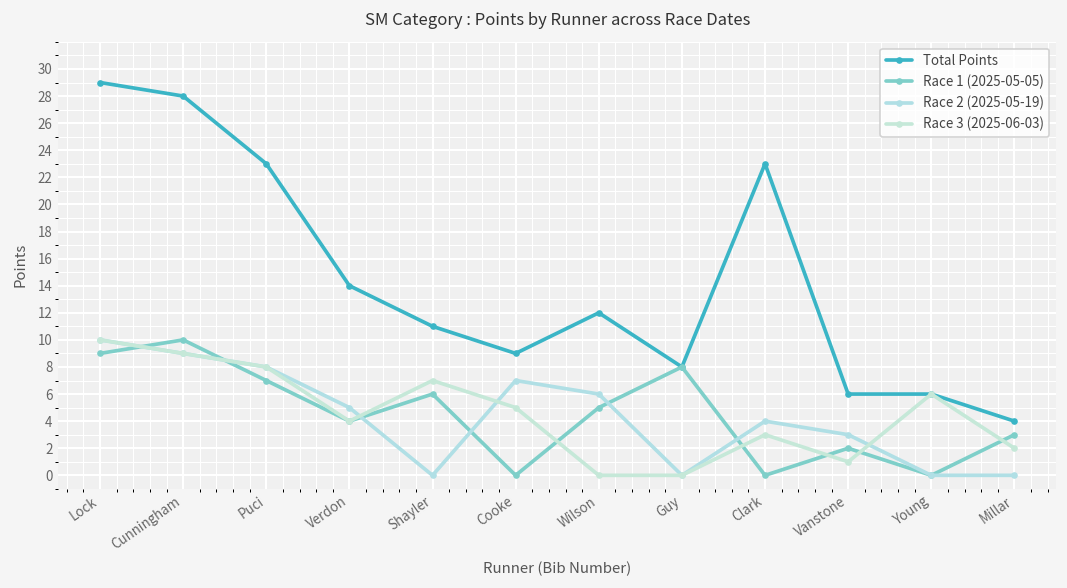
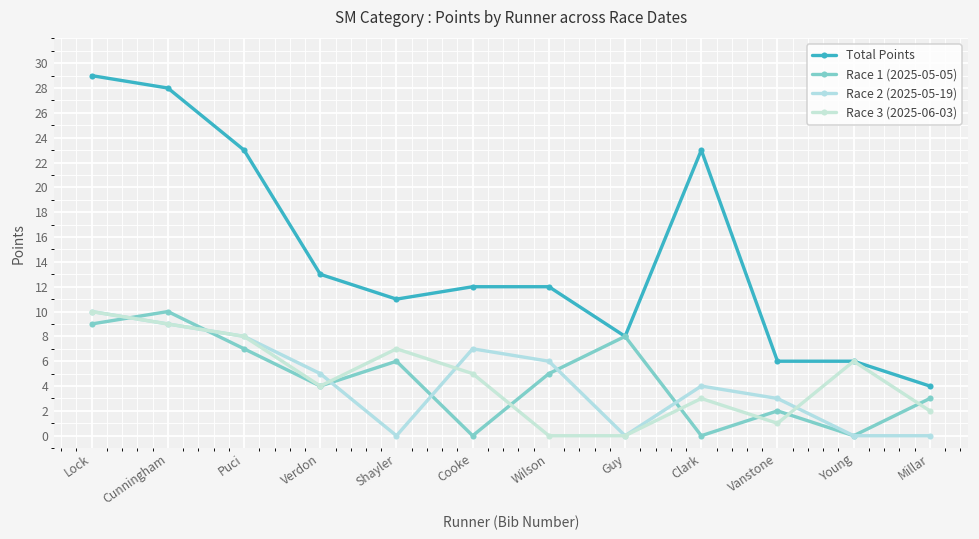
  {
    "Total Points": {
      "Lock": 29,
      "Cunningham": 28,
      "Puci": 23,
-     "Verdon": 14,
+     "Verdon": 13,
      "Shayler": 11,
-     "Cooke": 9,
+     "Cooke": 12,
      "Wilson": 12,
      "Clark": 23,
      "Vanstone": 6,
      "Millar": 4
    }
  }
